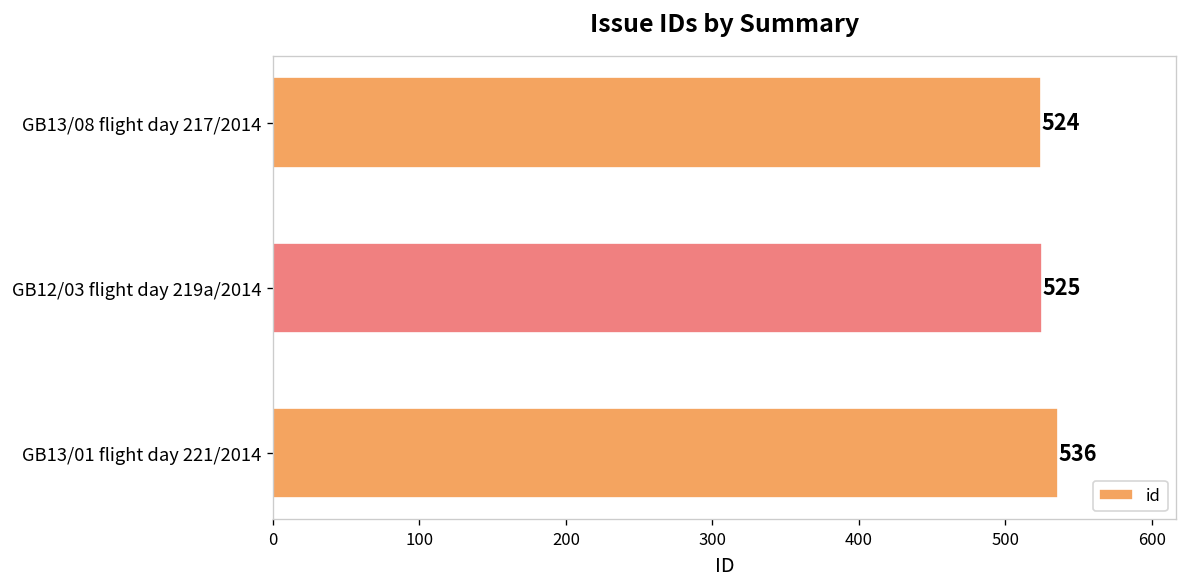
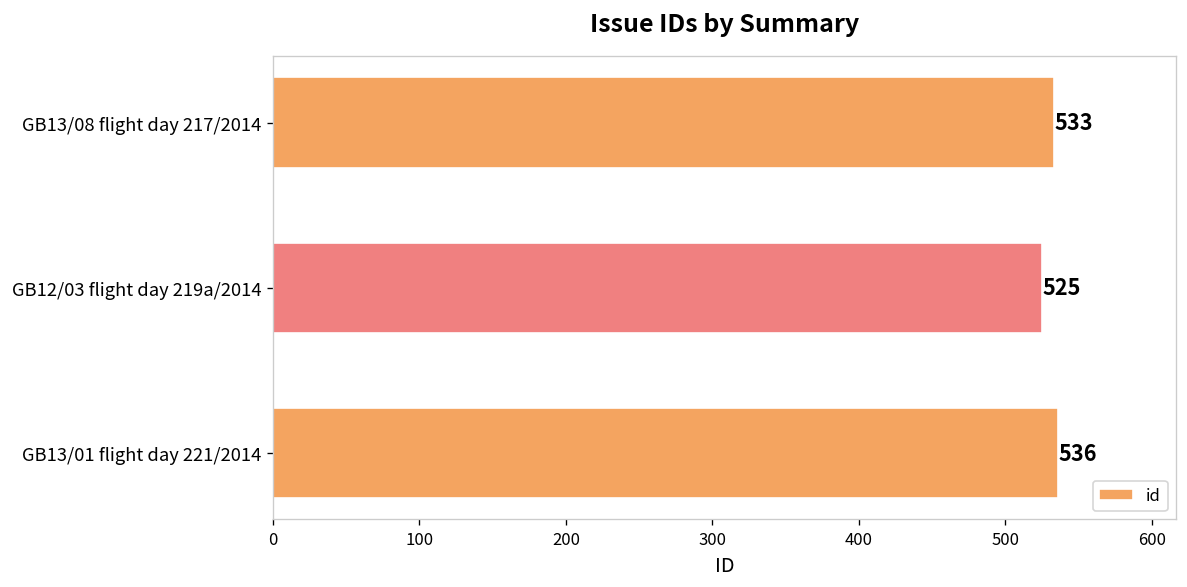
  {
-   "GB13/08 flight day 217/2014": 524,
+   "GB13/08 flight day 217/2014": 533,
    "GB12/03 flight day 219a/2014": 525,
    "GB13/01 flight day 221/2014": 536
  }
